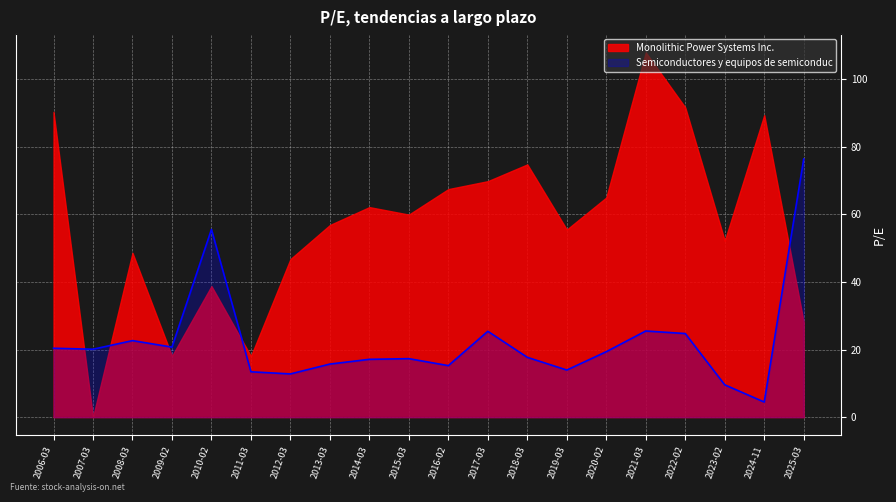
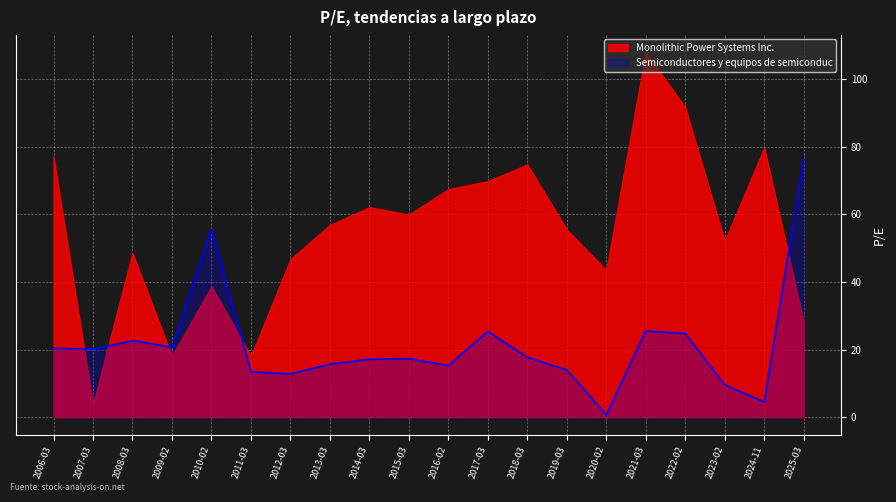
  {
    "Monolithic Power Systems Inc.": {
-     "2006-03": 90,
-     "2007-03": 0,
+     "2006-03": 77,
+     "2007-03": 4,
      "2008-03": 49,
      "2009-02": 18,
      "2010-02": 39,
      "2011-03": 18,
      "2012-03": 47,
      "2013-03": 57,
      "2014-03": 62,
      "2015-03": 60,
      "2016-02": 68,
      "2017-03": 70,
      "2018-03": 75,
      "2019-03": 56,
-     "2020-02": 65,
+     "2020-02": 44,
      "2022-02": 92,
      "2023-02": 52,
-     "2024-11": 89,
+     "2024-11": 80,
      "2025-03": 28
    },
    "Semiconductores y equipos de semiconduc": {
      "2006-03": 20,
      "2007-03": 20,
      "2008-03": 23,
      "2009-02": 21,
      "2010-02": 56,
      "2011-03": 13,
      "2012-03": 13,
      "2013-03": 16,
      "2014-03": 17,
      "2015-03": 17,
      "2016-02": 15,
      "2017-03": 25,
      "2018-03": 18,
      "2019-03": 14,
-     "2020-02": 19,
+     "2020-02": 1,
      "2021-03": 26,
      "2022-02": 25,
      "2023-02": 10,
      "2024-11": 4,
      "2025-03": 76
    }
  }
